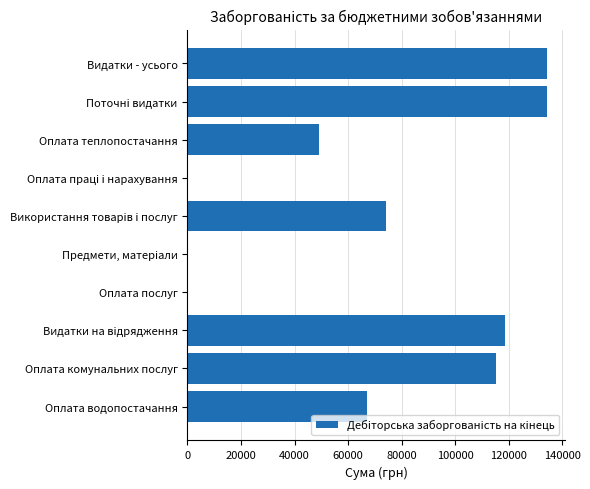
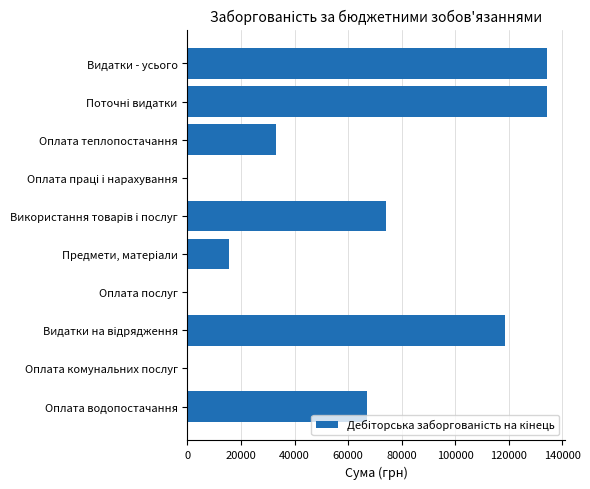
  {
    "Видатки - усього": 134000,
    "Поточні видатки": 134000,
-   "Оплата теплопостачання": 49000,
+   "Оплата теплопостачання": 33000,
    "Оплата праці і нарахування": 0,
    "Використання товарів і послуг": 74000,
-   "Предмети, матеріали": 0,
+   "Предмети, матеріали": 16000,
    "Оплата послуг": 0,
    "Видатки на відрядження": 119000,
-   "Оплата комунальних послуг": 115000,
+   "Оплата комунальних послуг": 0,
    "Оплата водопостачання": 67000
  }
